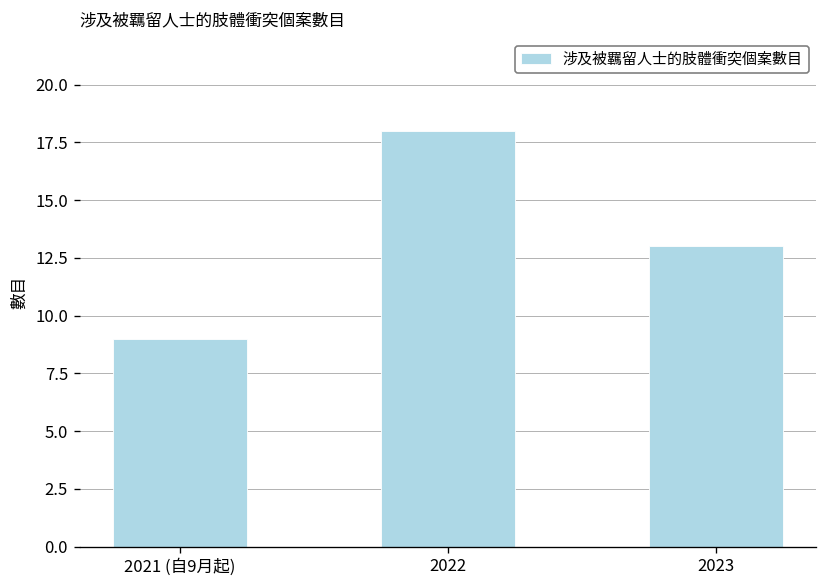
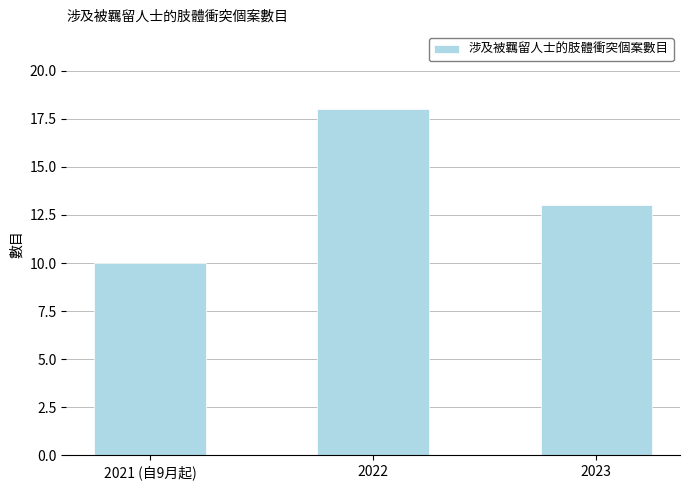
  {
-   "2021 (自9月起)": 9,
+   "2021 (自9月起)": 10,
    "2022": 18,
    "2023": 13
  }
